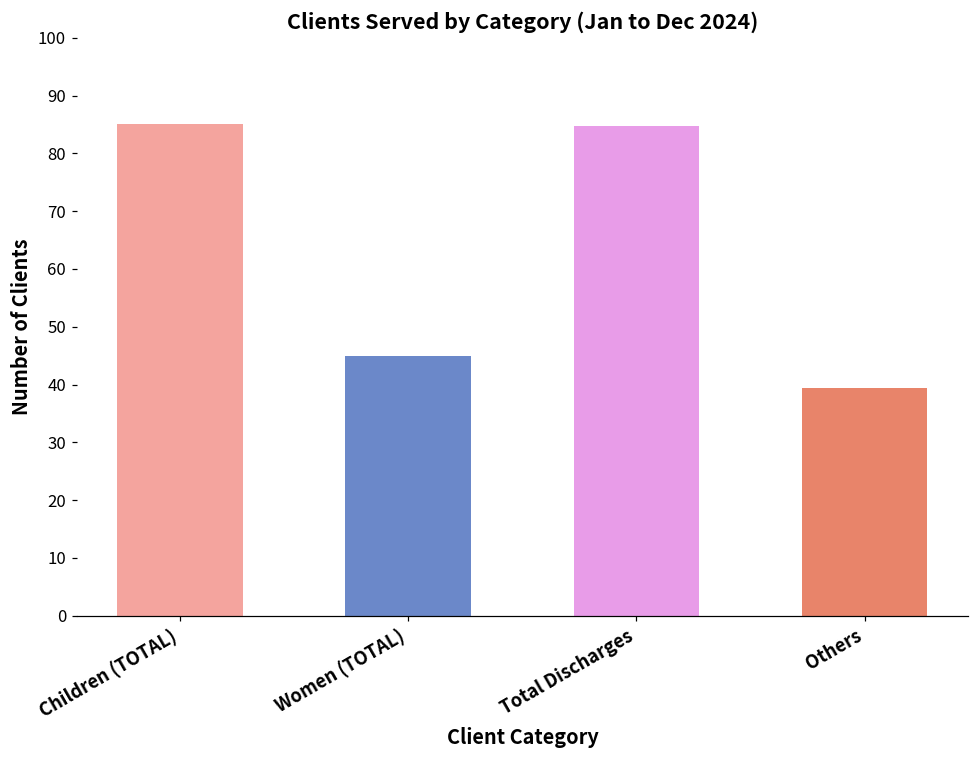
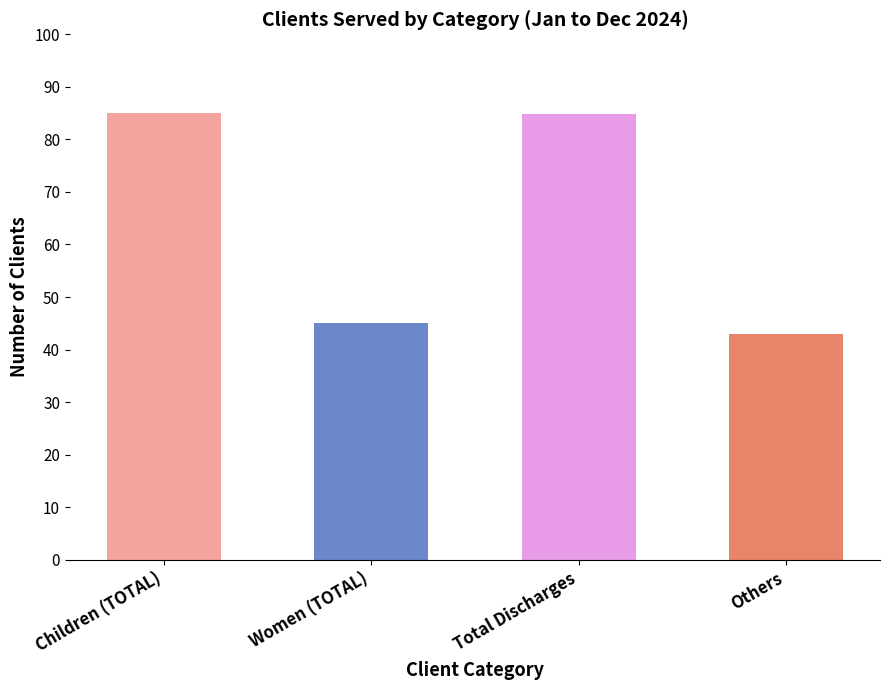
  {
    "Children (TOTAL)": 85,
    "Women (TOTAL)": 45,
    "Total Discharges": 85,
-   "Others": 39
+   "Others": 43
  }
